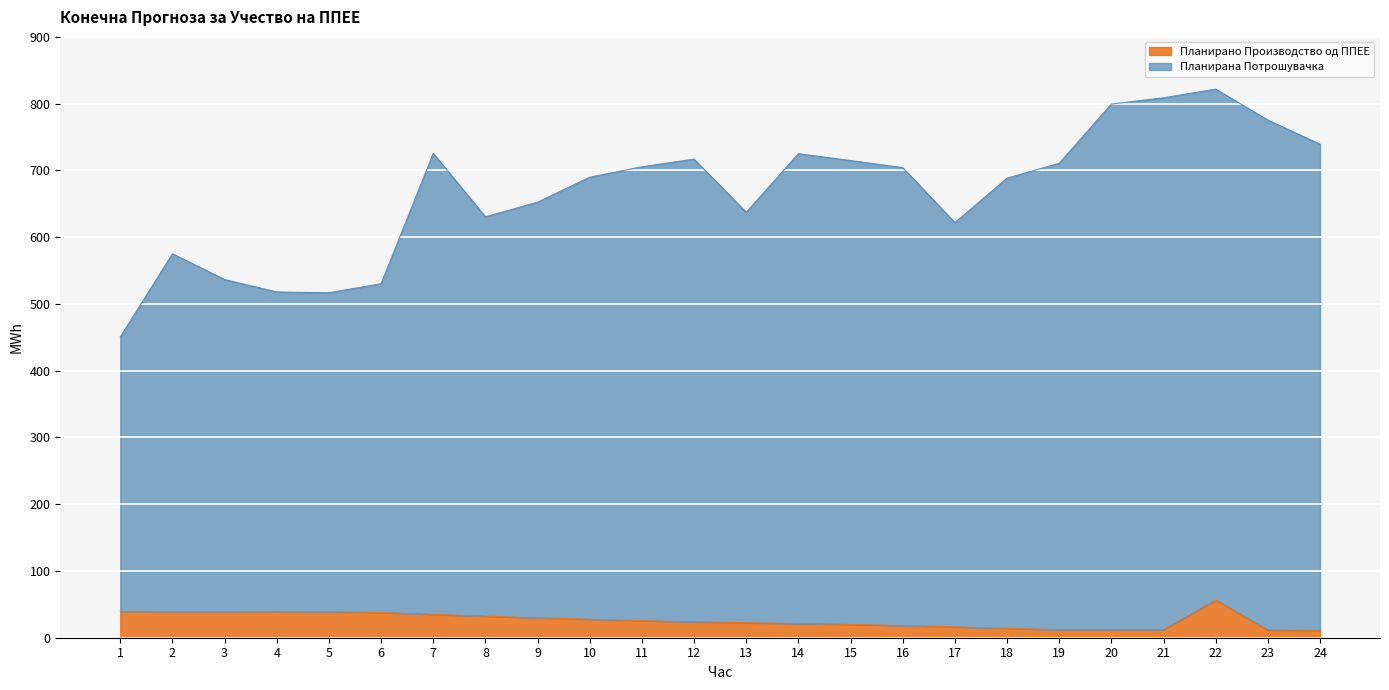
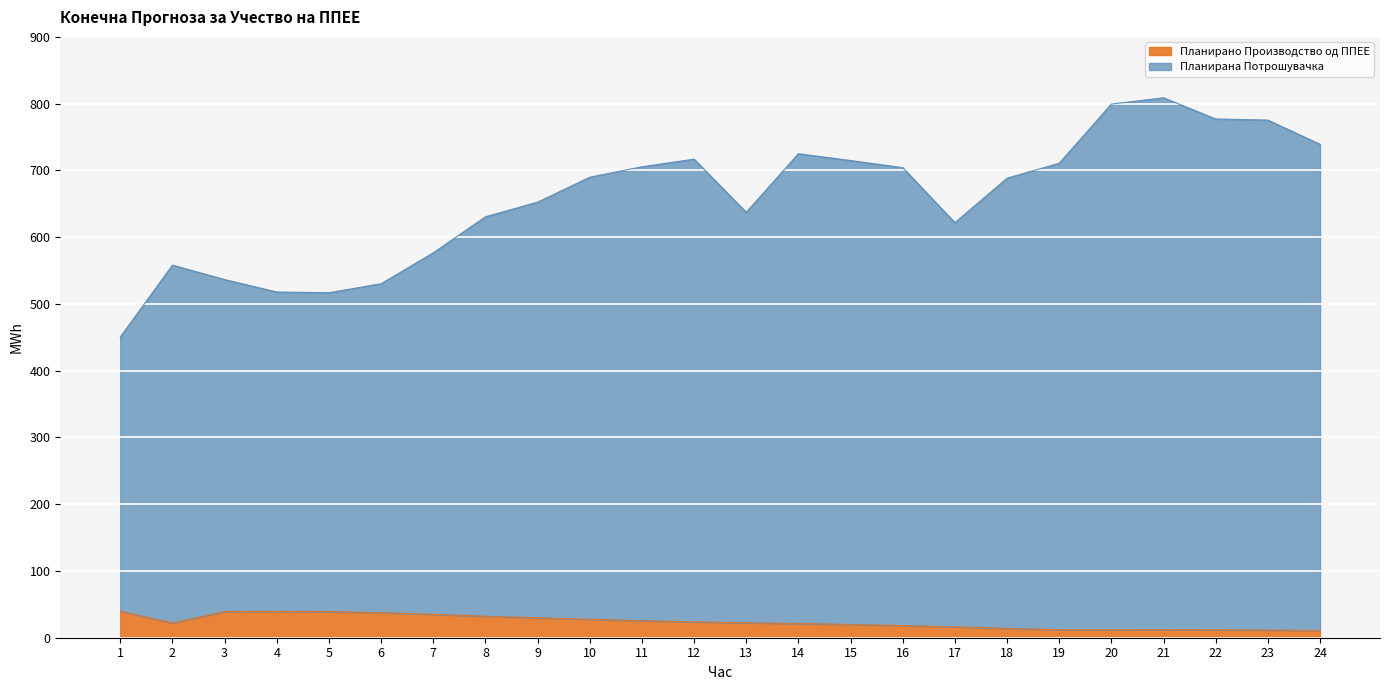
  {
    "Планирано Производство од ППЕЕ": {
      "1": 40,
-     "2": 40,
+     "2": 20,
      "3": 40,
      "4": 40,
      "5": 40,
      "6": 40,
      "7": 40,
      "8": 30,
      "9": 30,
      "10": 30,
      "11": 30,
      "12": 20,
      "13": 20,
      "14": 20,
      "15": 20,
      "16": 20,
      "17": 20,
      "18": 10,
      "19": 10,
      "20": 10,
      "21": 10,
-     "22": 60,
+     "22": 10,
      "23": 10,
      "24": 10
    },
    "Планирана Потрошувачка": {
      "1": 410,
      "2": 540,
      "3": 500,
      "4": 480,
      "5": 480,
      "6": 490,
-     "7": 690,
+     "7": 540,
      "8": 600,
      "9": 620,
      "10": 660,
      "11": 680,
      "12": 690,
      "13": 610,
      "14": 700,
      "15": 690,
      "16": 690,
      "17": 610,
      "18": 670,
      "19": 700,
      "20": 790,
      "21": 800,
      "22": 770,
      "23": 760,
      "24": 730
    }
  }
